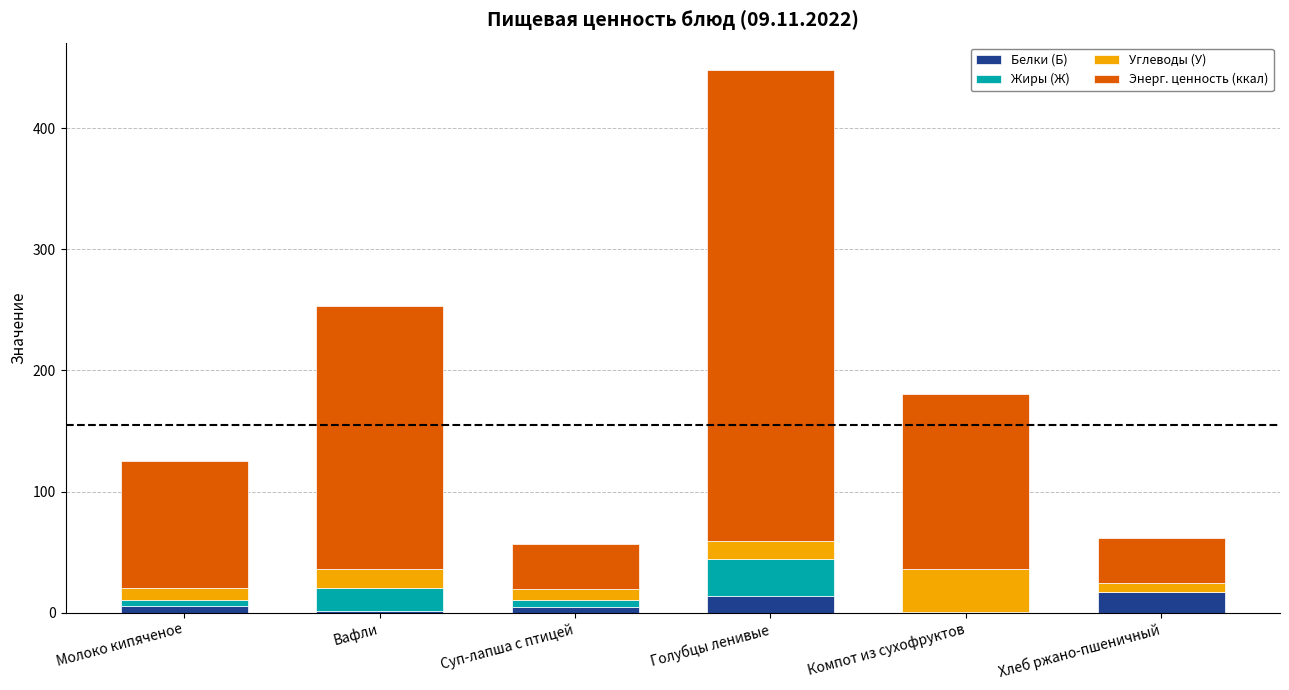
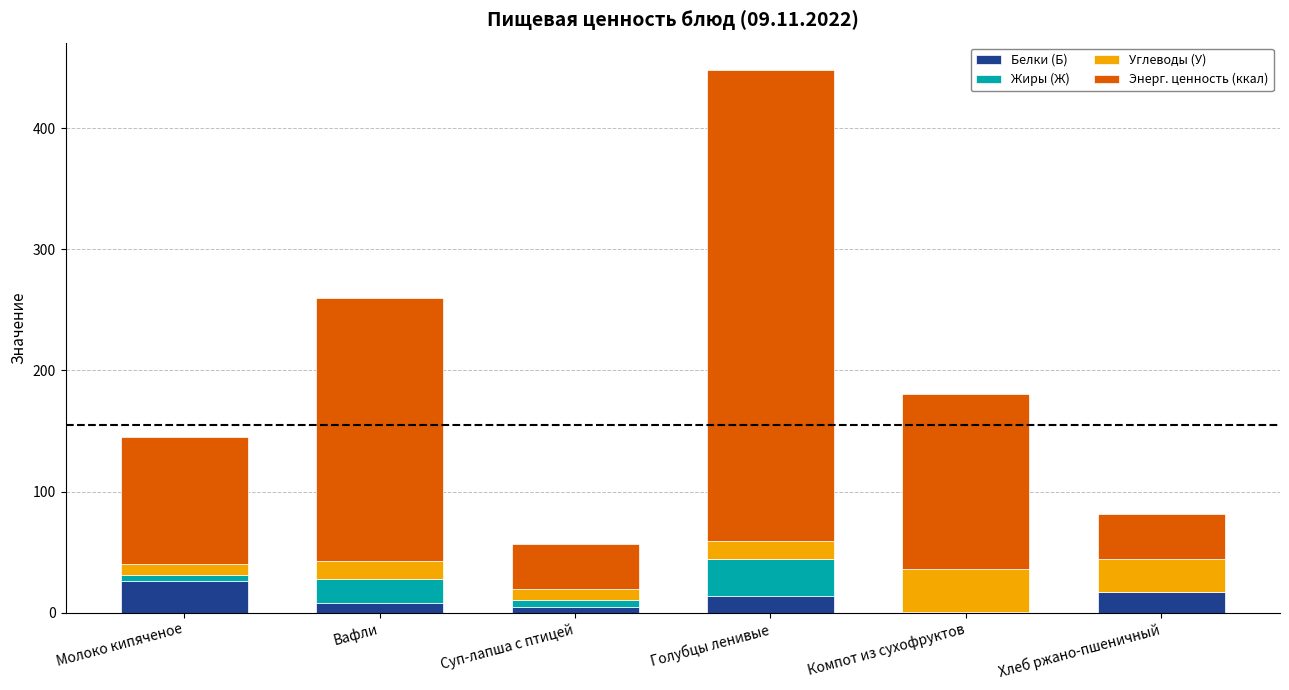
  {
    "Белки (Б)": {
-     "Молоко кипяченое": 6,
-     "Вафли": 1,
+     "Молоко кипяченое": 26,
+     "Вафли": 8,
      "Суп-лапша с птицей": 4,
      "Голубцы ленивые": 14,
      "Хлеб ржано-пшеничный": 17
    },
    "Жиры (Ж)": {
      "Молоко кипяченое": 5,
      "Вафли": 19,
      "Суп-лапша с птицей": 6,
      "Голубцы ленивые": 30,
      "Компот из сухофруктов": 0
    },
    "Углеводы (У)": {
      "Молоко кипяченое": 9,
      "Вафли": 15,
      "Суп-лапша с птицей": 9,
      "Голубцы ленивые": 15,
      "Компот из сухофруктов": 36,
-     "Хлеб ржано-пшеничный": 7
+     "Хлеб ржано-пшеничный": 27
    },
    "Энерг. ценность (ккал)": {
      "Молоко кипяченое": 105,
      "Вафли": 218,
      "Суп-лапша с птицей": 38,
      "Голубцы ленивые": 389,
      "Компот из сухофруктов": 145,
      "Хлеб ржано-пшеничный": 37
    }
  }
